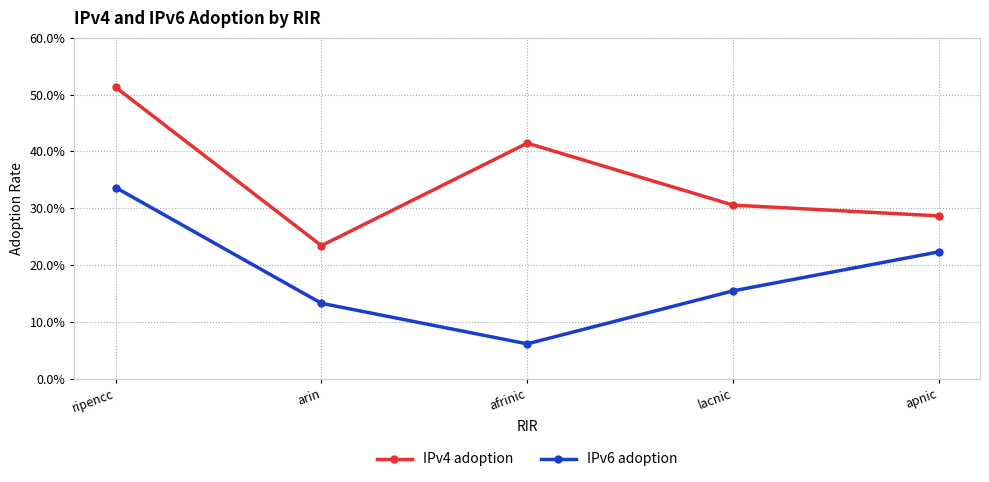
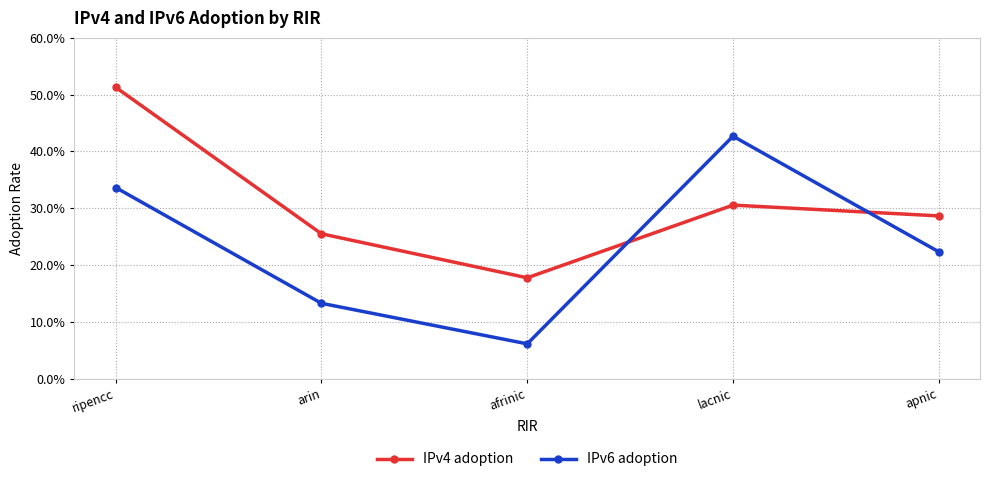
  {
    "IPv4 adoption": {
      "ripencc": "51%",
-     "arin": "23%",
-     "afrinic": "41%",
+     "arin": "26%",
+     "afrinic": "18%",
      "lacnic": "31%",
      "apnic": "29%"
    },
    "IPv6 adoption": {
      "ripencc": "34%",
      "arin": "13%",
      "afrinic": "6%",
-     "lacnic": "15%",
+     "lacnic": "43%",
      "apnic": "22%"
    }
  }
